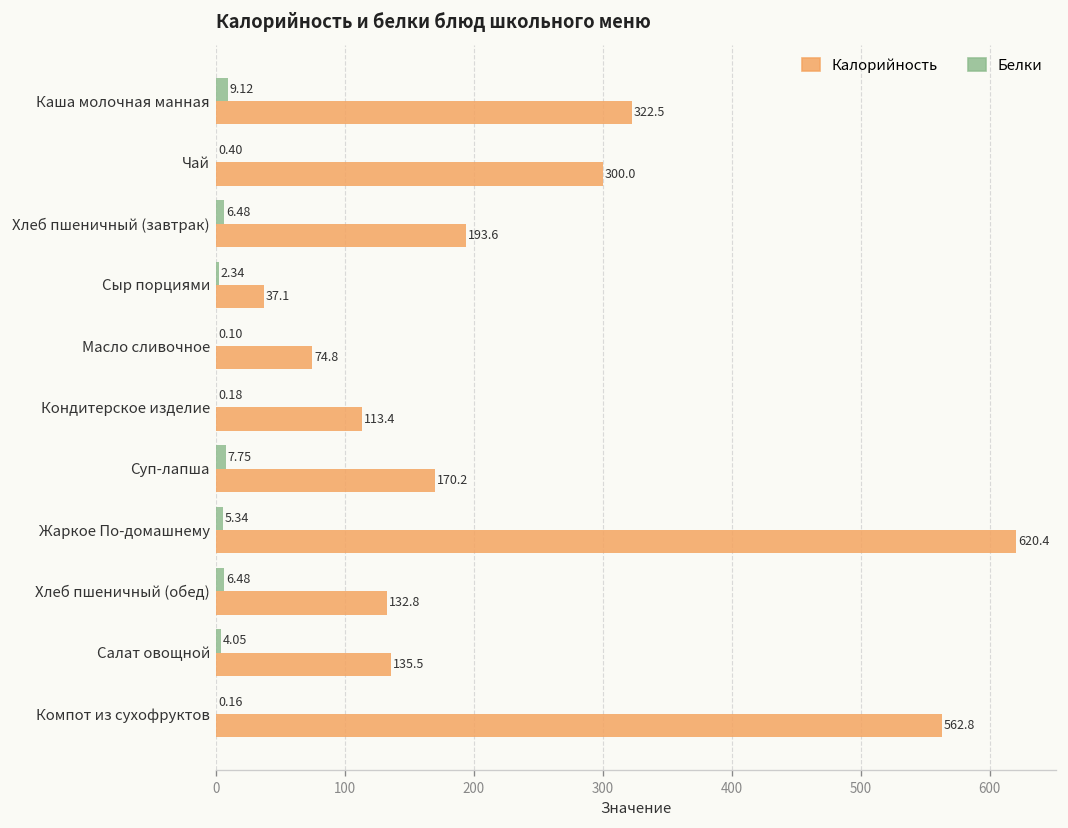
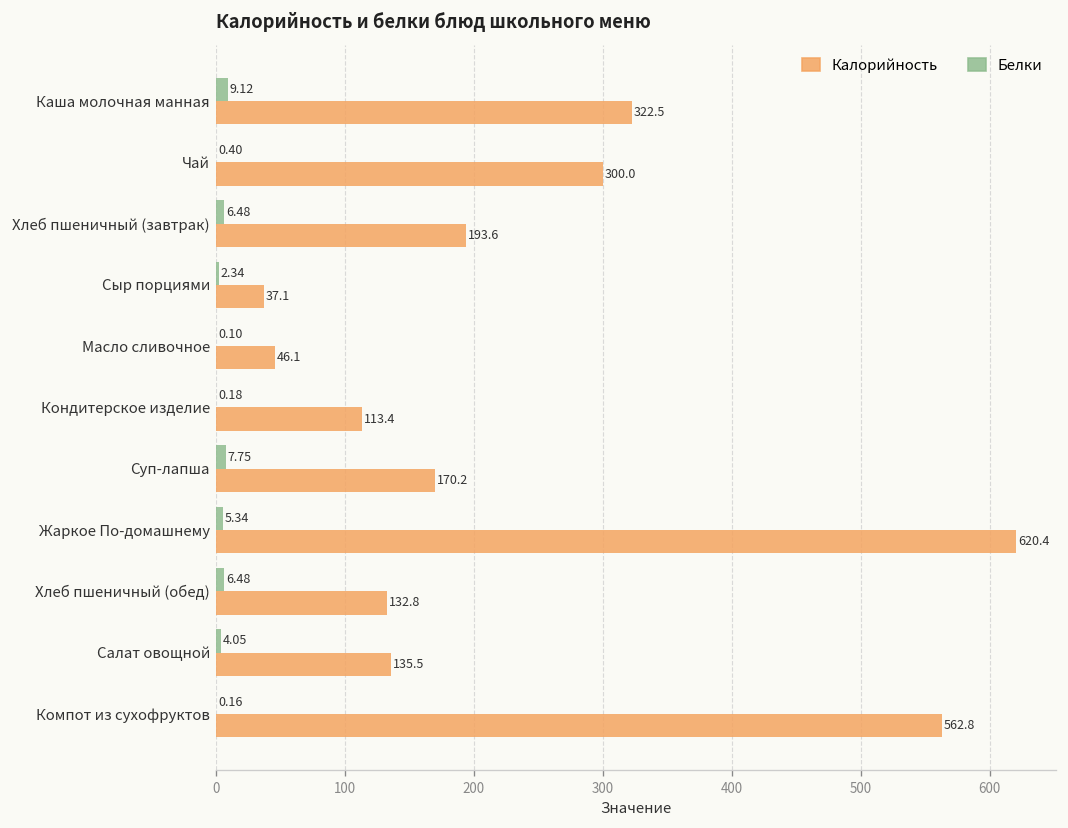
  {
    "Калорийность": {
      "Каша молочная манная": 322.5,
      "Чай": 300.0,
      "Хлеб пшеничный (завтрак)": 193.6,
      "Сыр порциями": 37.1,
-     "Масло сливочное": 74.8,
+     "Масло сливочное": 46.1,
      "Кондитерское изделие": 113.4,
      "Суп-лапша": 170.2,
      "Жаркое По-домашнему": 620.4,
      "Хлеб пшеничный (обед)": 132.8,
      "Салат овощной": 135.5,
      "Компот из сухофруктов": 562.8
    },
    "Белки": {
      "Каша молочная манная": 9.12,
      "Чай": 0.40,
      "Хлеб пшеничный (завтрак)": 6.48,
      "Сыр порциями": 2.34,
      "Масло сливочное": 0.10,
      "Кондитерское изделие": 0.18,
      "Суп-лапша": 7.75,
      "Жаркое По-домашнему": 5.34,
      "Хлеб пшеничный (обед)": 6.48,
      "Салат овощной": 4.05,
      "Компот из сухофруктов": 0.16
    }
  }
